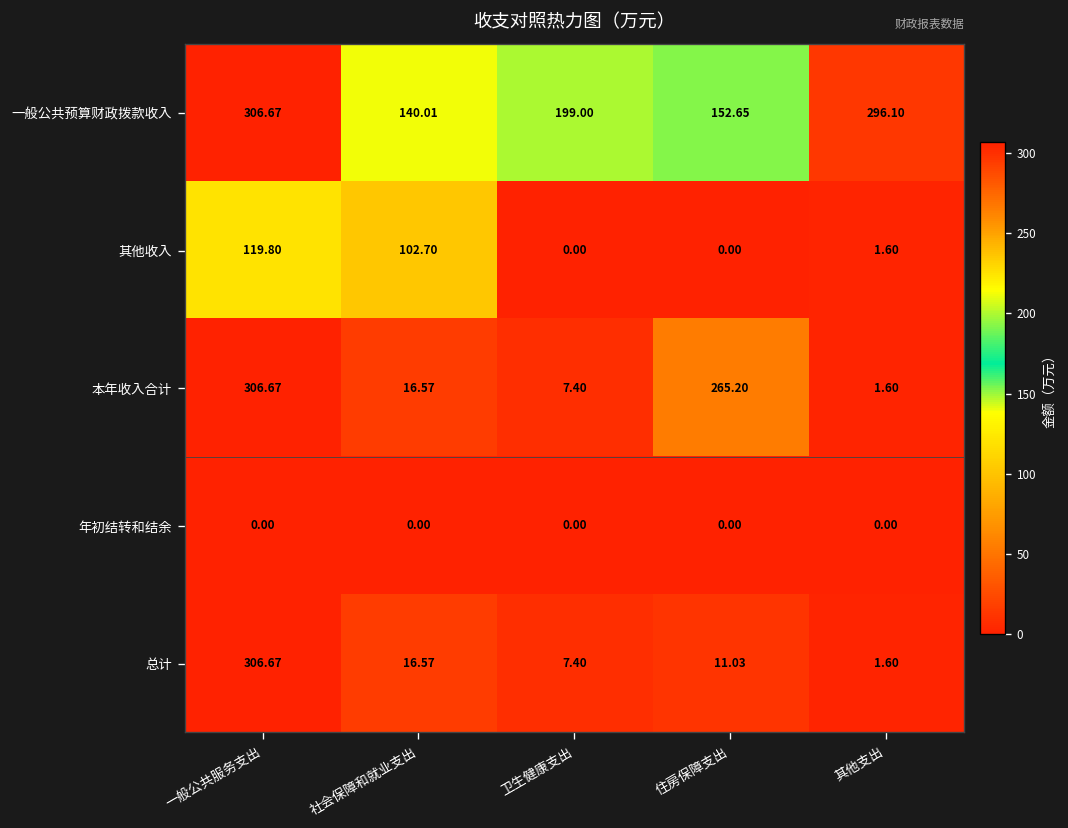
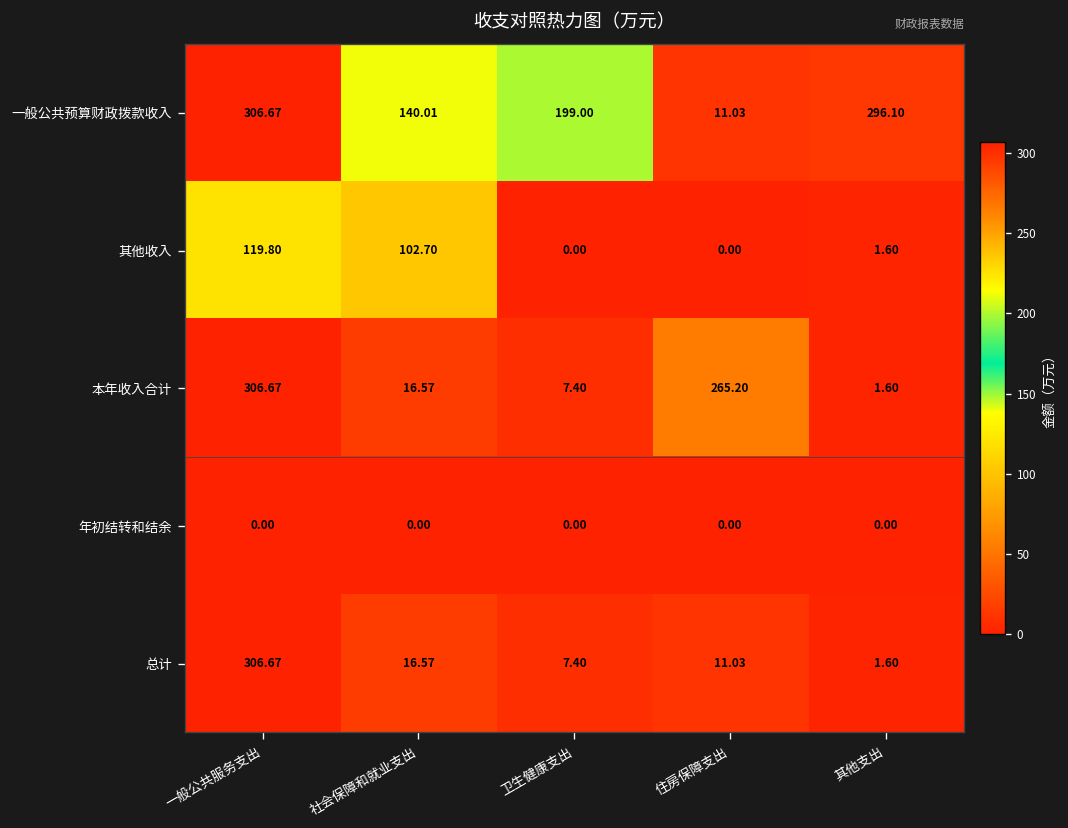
  {
    "一般公共预算财政拨款收入": {
      "一般公共服务支出": 306.67,
      "社会保障和就业支出": 140.01,
      "卫生健康支出": 199.00,
-     "住房保障支出": 152.65,
+     "住房保障支出": 11.03,
      "其他支出": 296.10
    },
    "其他收入": {
      "一般公共服务支出": 119.80,
      "社会保障和就业支出": 102.70,
      "卫生健康支出": 0.00,
      "住房保障支出": 0.00,
      "其他支出": 1.60
    },
    "本年收入合计": {
      "一般公共服务支出": 306.67,
      "社会保障和就业支出": 16.57,
      "卫生健康支出": 7.40,
      "住房保障支出": 265.20,
      "其他支出": 1.60
    },
    "年初结转和结余": {
      "一般公共服务支出": 0.00,
      "社会保障和就业支出": 0.00,
      "卫生健康支出": 0.00,
      "住房保障支出": 0.00,
      "其他支出": 0.00
    },
    "总计": {
      "一般公共服务支出": 306.67,
      "社会保障和就业支出": 16.57,
      "卫生健康支出": 7.40,
      "住房保障支出": 11.03,
      "其他支出": 1.60
    }
  }
